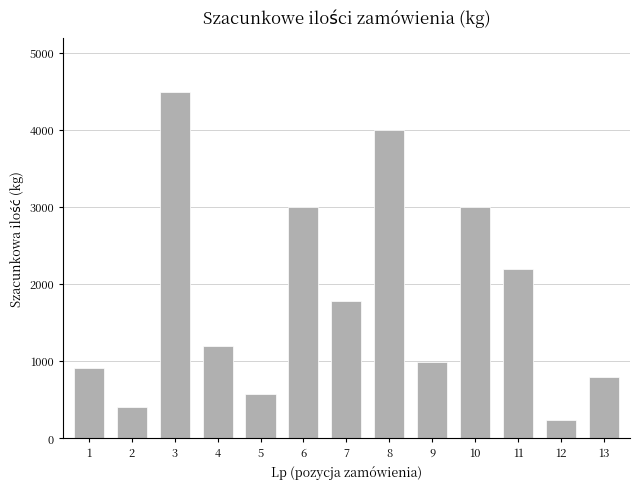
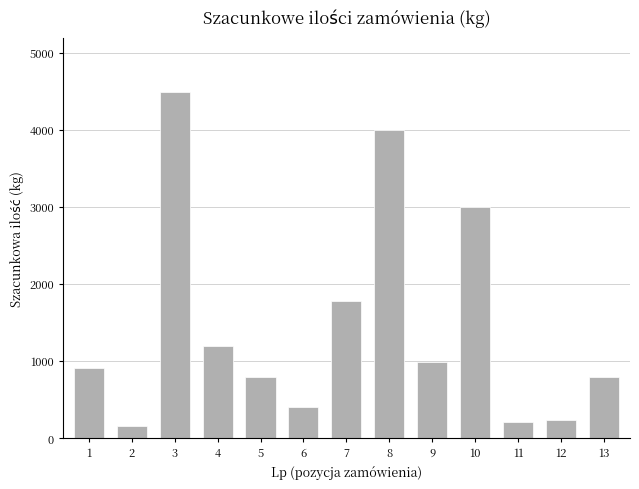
  {
    "1": 900,
-   "2": 400,
+   "2": 200,
    "3": 4500,
    "4": 1200,
-   "5": 600,
-   "6": 3000,
+   "5": 800,
+   "6": 400,
    "7": 1800,
    "8": 4000,
    "9": 1000,
    "10": 3000,
-   "11": 2200,
+   "11": 200,
    "12": 200,
    "13": 800
  }
